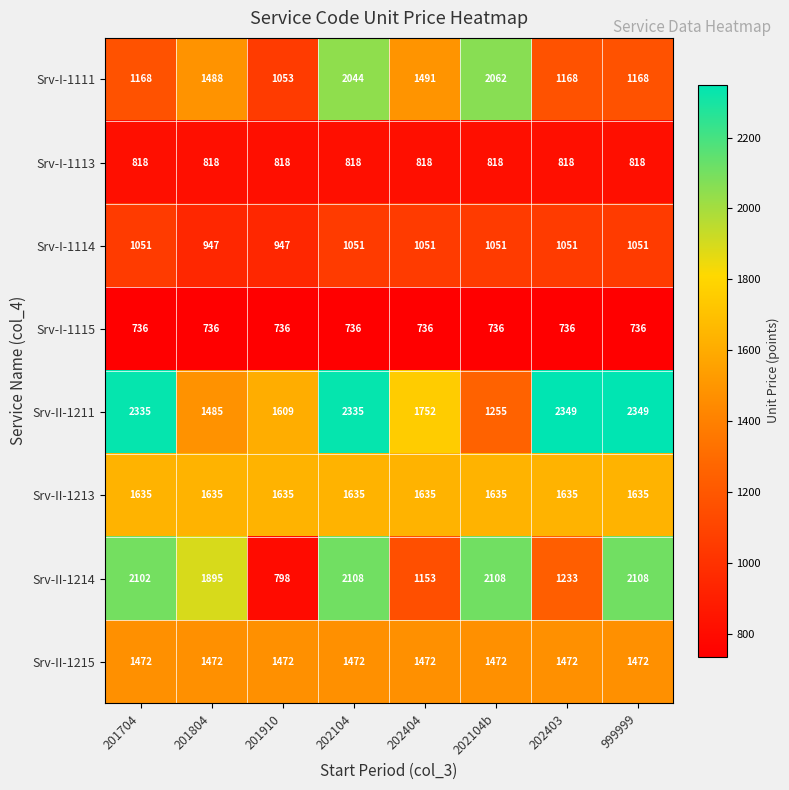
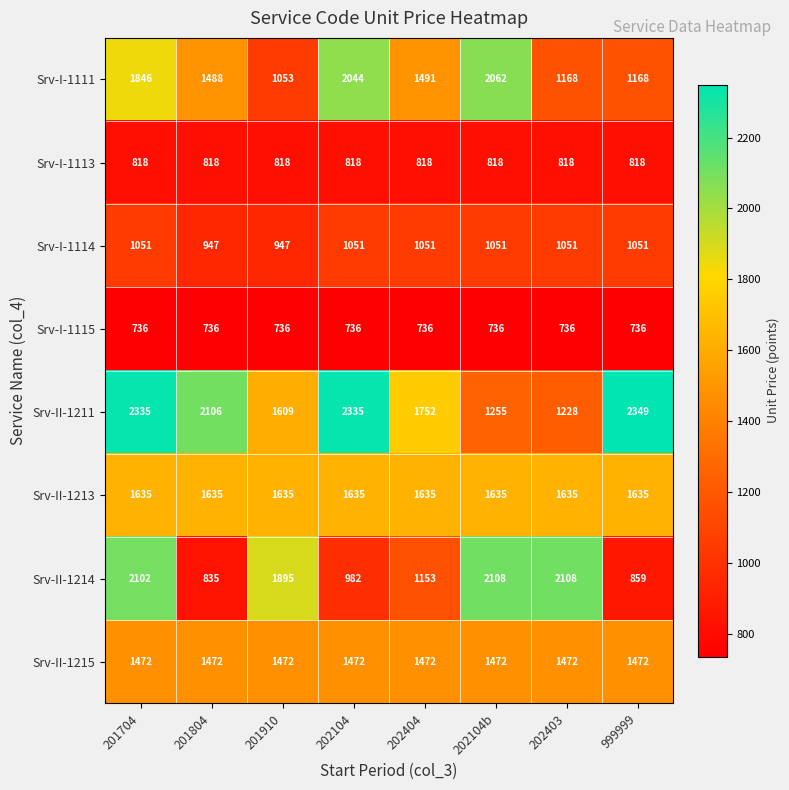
  {
    "Srv-I-1111": {
-     "201704": 1168,
+     "201704": 1846,
      "201804": 1488,
      "201910": 1053,
      "202104": 2044,
      "202404": 1491,
      "202104b": 2062,
      "202403": 1168,
      "999999": 1168
    },
    "Srv-I-1113": {
      "201704": 818,
      "201804": 818,
      "201910": 818,
      "202104": 818,
      "202404": 818,
      "202104b": 818,
      "202403": 818,
      "999999": 818
    },
    "Srv-I-1114": {
      "201704": 1051,
      "201804": 947,
      "201910": 947,
      "202104": 1051,
      "202404": 1051,
      "202104b": 1051,
      "202403": 1051,
      "999999": 1051
    },
    "Srv-I-1115": {
      "201704": 736,
      "201804": 736,
      "201910": 736,
      "202104": 736,
      "202404": 736,
      "202104b": 736,
      "202403": 736,
      "999999": 736
    },
    "Srv-II-1211": {
      "201704": 2335,
-     "201804": 1485,
+     "201804": 2106,
      "201910": 1609,
      "202104": 2335,
      "202404": 1752,
      "202104b": 1255,
-     "202403": 2349,
+     "202403": 1228,
      "999999": 2349
    },
    "Srv-II-1213": {
      "201704": 1635,
      "201804": 1635,
      "201910": 1635,
      "202104": 1635,
      "202404": 1635,
      "202104b": 1635,
      "202403": 1635,
      "999999": 1635
    },
    "Srv-II-1214": {
      "201704": 2102,
-     "201804": 1895,
-     "201910": 798,
-     "202104": 2108,
+     "201804": 835,
+     "201910": 1895,
+     "202104": 982,
      "202404": 1153,
      "202104b": 2108,
-     "202403": 1233,
-     "999999": 2108
+     "202403": 2108,
+     "999999": 859
    },
    "Srv-II-1215": {
      "201704": 1472,
      "201804": 1472,
      "201910": 1472,
      "202104": 1472,
      "202404": 1472,
      "202104b": 1472,
      "202403": 1472,
      "999999": 1472
    }
  }
